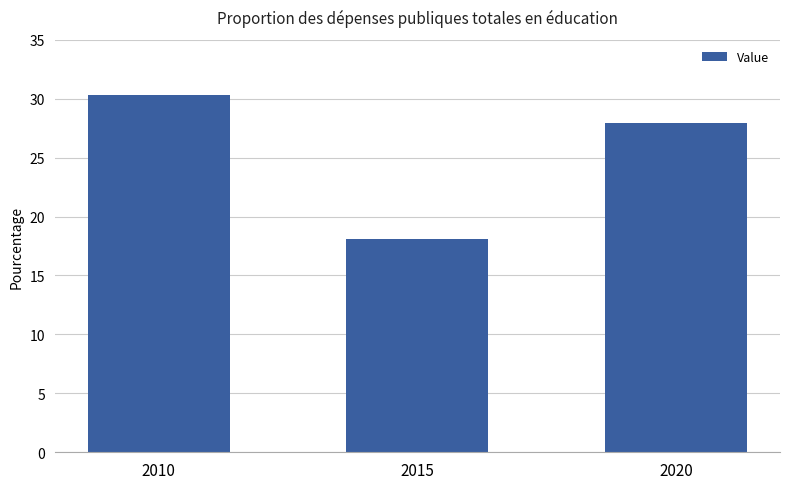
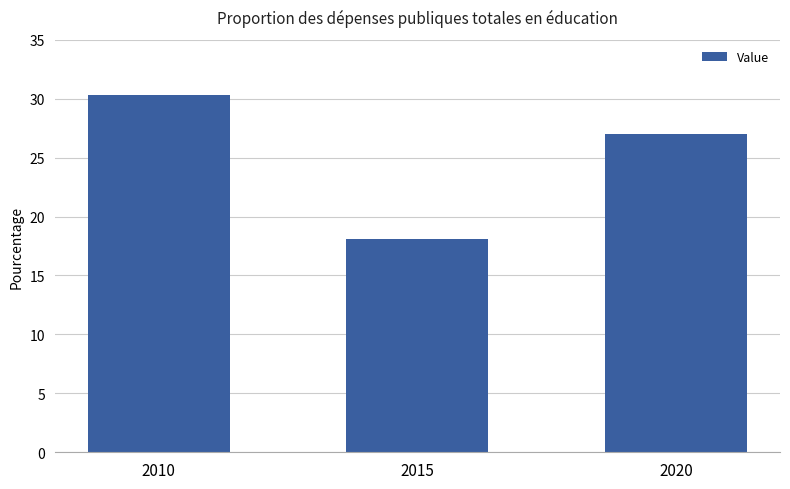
  {
    "2010": 30.3,
    "2015": 18.1,
-   "2020": 27.9
+   "2020": 27.0
  }
